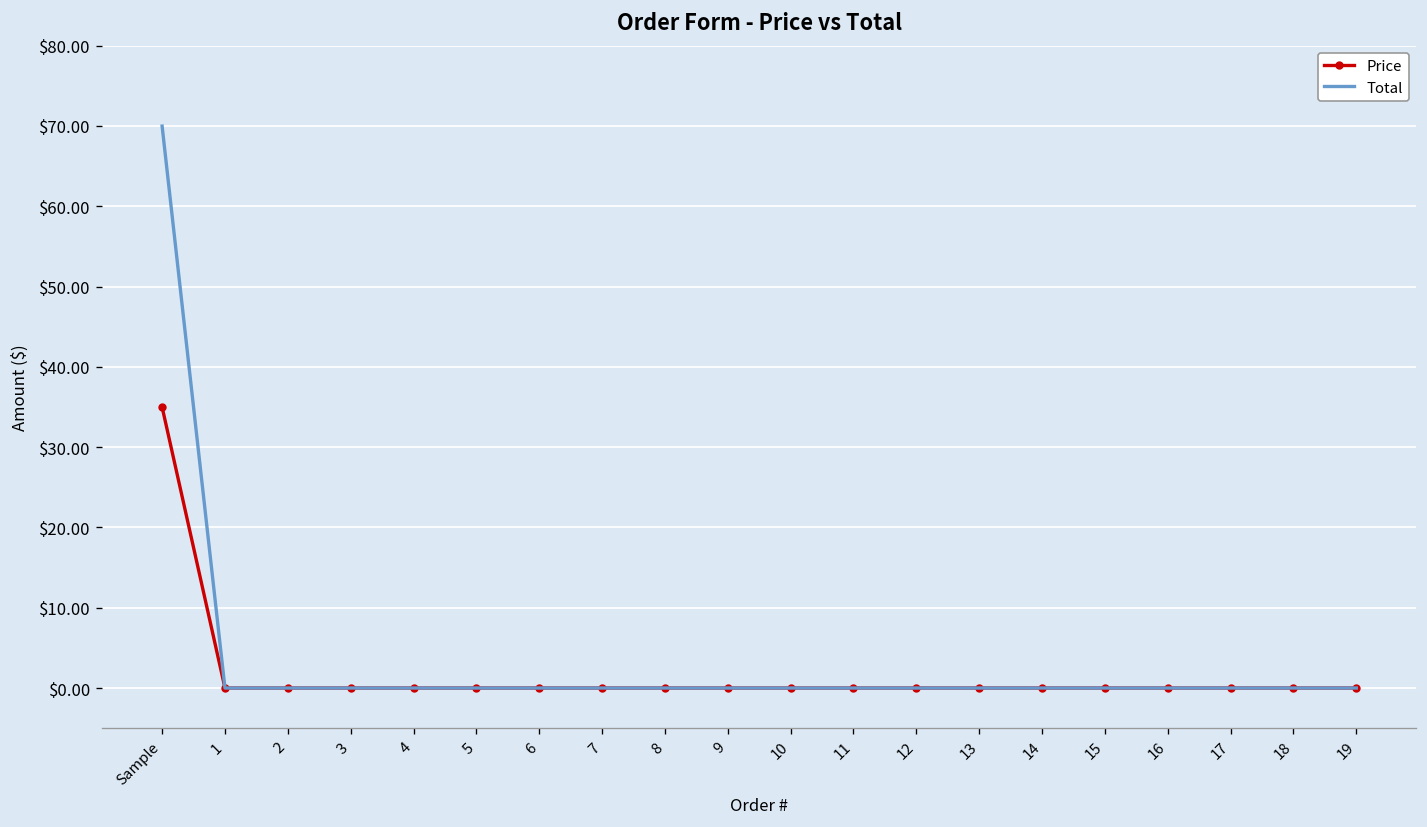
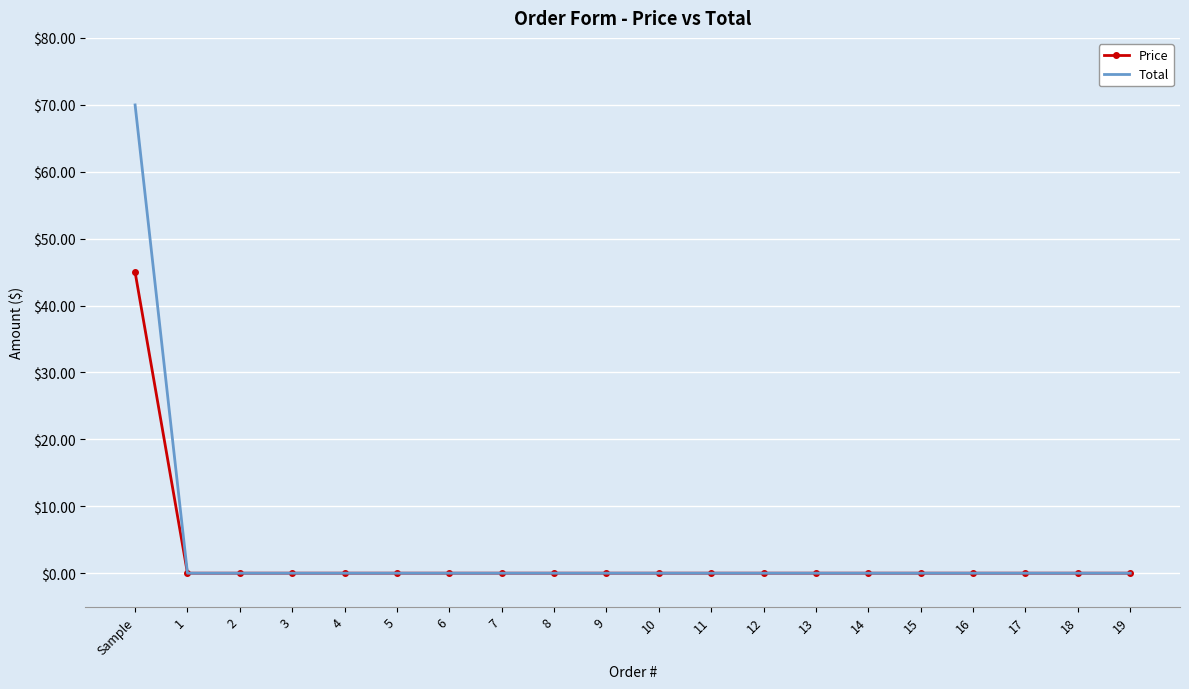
  {
    "Price": {
-     "Sample": "$35"
+     "Sample": "$45"
    },
    "Total": {
      "Sample": "$70"
    }
  }
